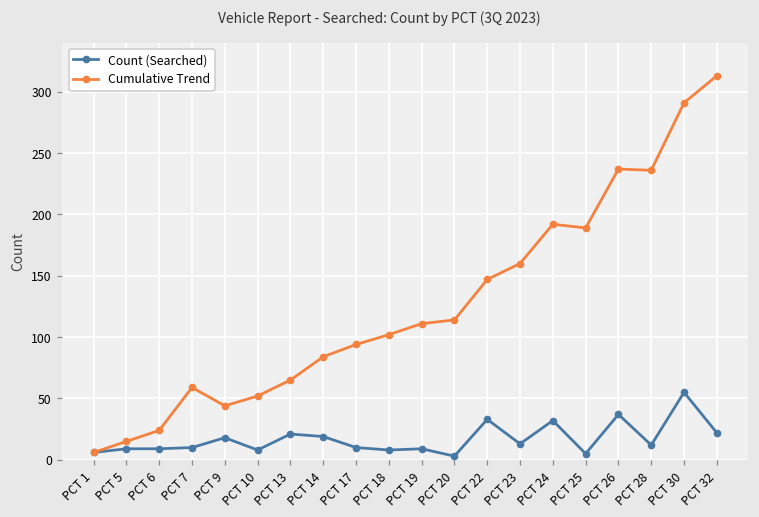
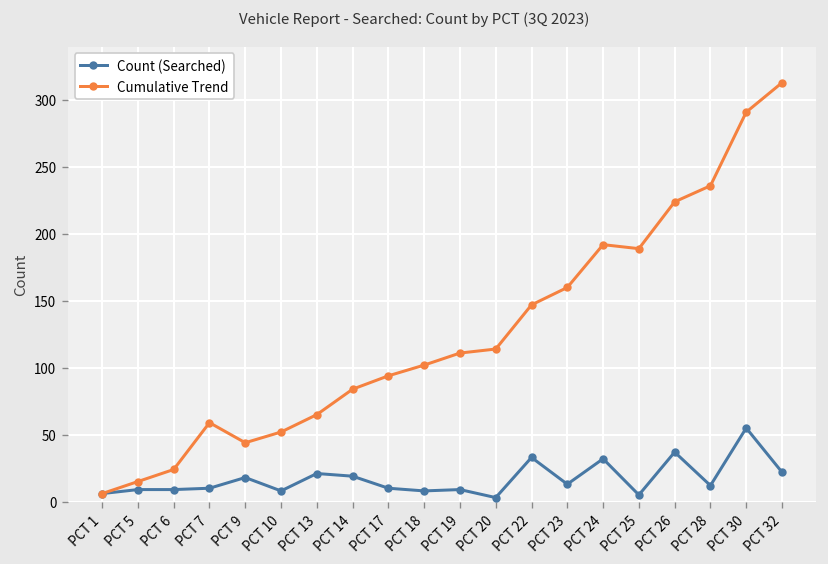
  {
    "Count (Searched)": {
      "PCT 5": 9,
      "PCT 6": 9,
      "PCT 7": 10,
      "PCT 9": 18,
      "PCT 10": 8,
      "PCT 13": 21,
      "PCT 14": 19,
      "PCT 17": 10,
      "PCT 18": 8,
      "PCT 19": 9,
      "PCT 20": 3,
      "PCT 22": 33,
      "PCT 23": 13,
      "PCT 24": 32,
      "PCT 25": 5,
      "PCT 26": 37,
      "PCT 28": 12,
      "PCT 30": 55,
      "PCT 32": 22
    },
    "Cumulative Trend": {
      "PCT 5": 15,
      "PCT 6": 24,
      "PCT 7": 59,
      "PCT 9": 44,
      "PCT 10": 52,
      "PCT 13": 65,
      "PCT 14": 84,
      "PCT 17": 94,
      "PCT 18": 102,
      "PCT 19": 111,
      "PCT 20": 114,
      "PCT 22": 147,
      "PCT 23": 160,
      "PCT 24": 192,
      "PCT 25": 189,
-     "PCT 26": 237,
+     "PCT 26": 224,
      "PCT 28": 236,
      "PCT 30": 291,
      "PCT 32": 313
    }
  }
